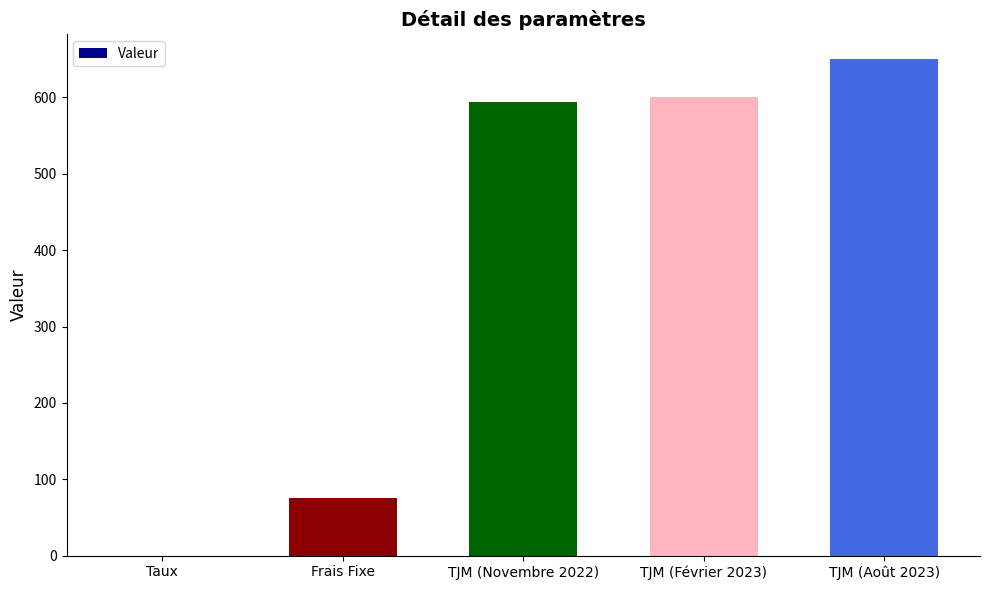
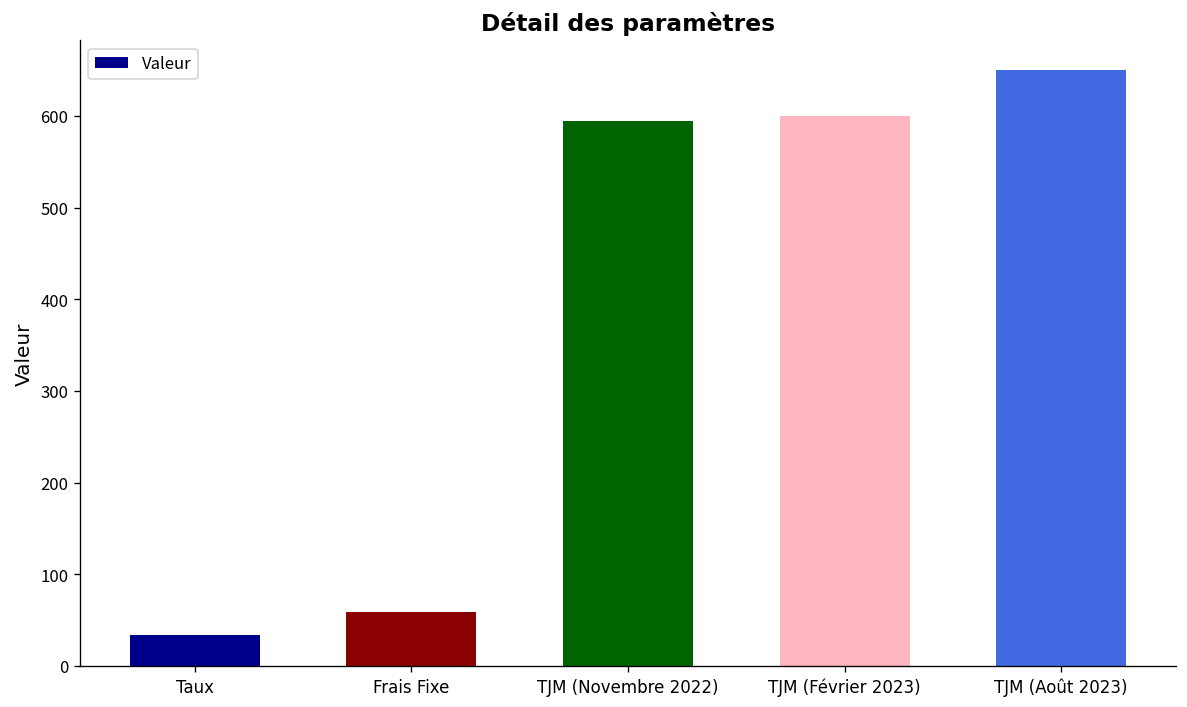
  {
-   "Taux": 0,
-   "Frais Fixe": 80,
+   "Taux": 30,
+   "Frais Fixe": 60,
    "TJM (Novembre 2022)": 590,
    "TJM (Février 2023)": 600,
    "TJM (Août 2023)": 650
  }
